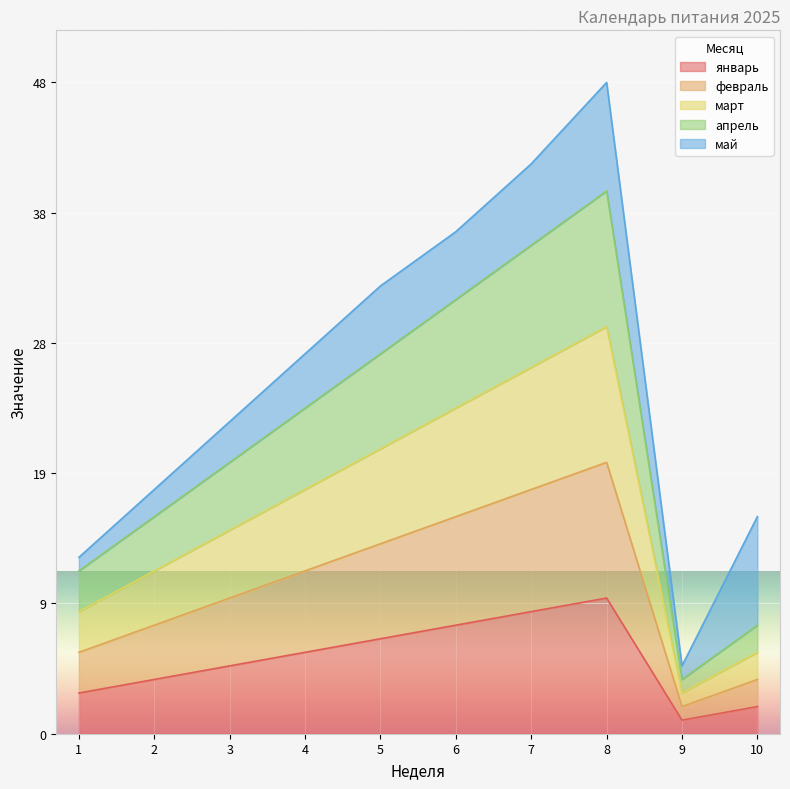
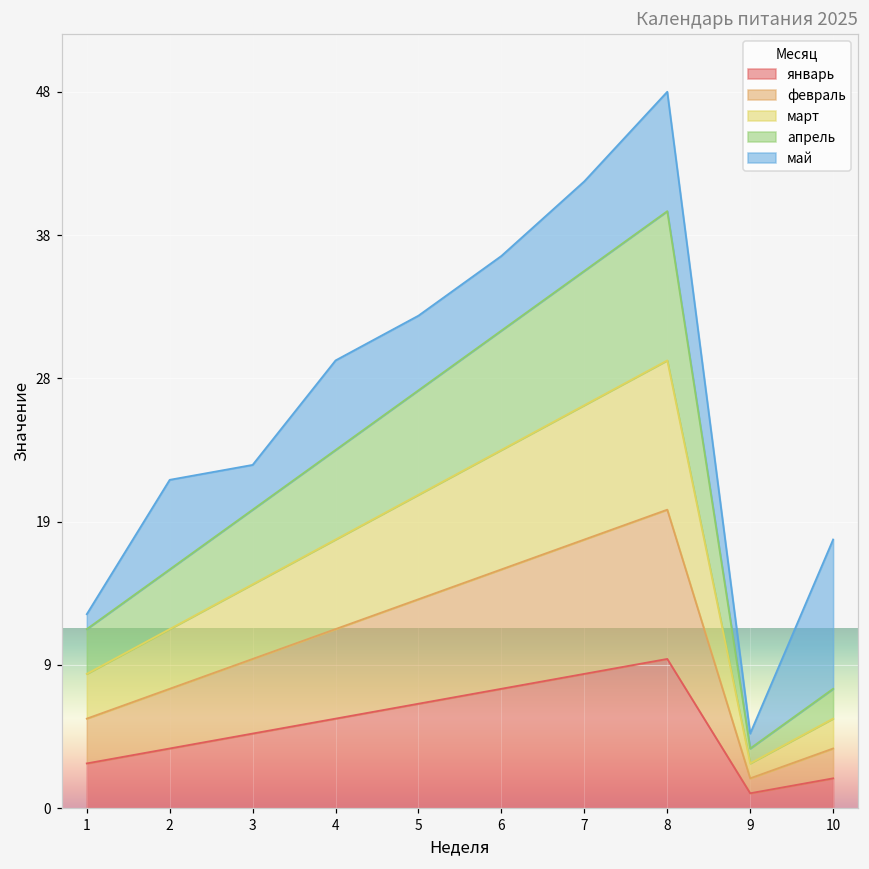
  {
    "апрель": {
      "1": 3,
      "2": 4,
      "3": 5,
      "4": 6,
      "5": 7,
      "6": 8,
      "7": 9,
      "8": 10,
      "9": 1,
      "10": 2
    },
    "май": {
      "1": 1,
-     "2": 2,
+     "2": 6,
      "3": 3,
-     "4": 4,
+     "4": 6,
      "5": 5,
      "6": 5,
      "7": 6,
      "8": 8,
      "9": 1,
-     "10": 8
+     "10": 10
    }
  }
